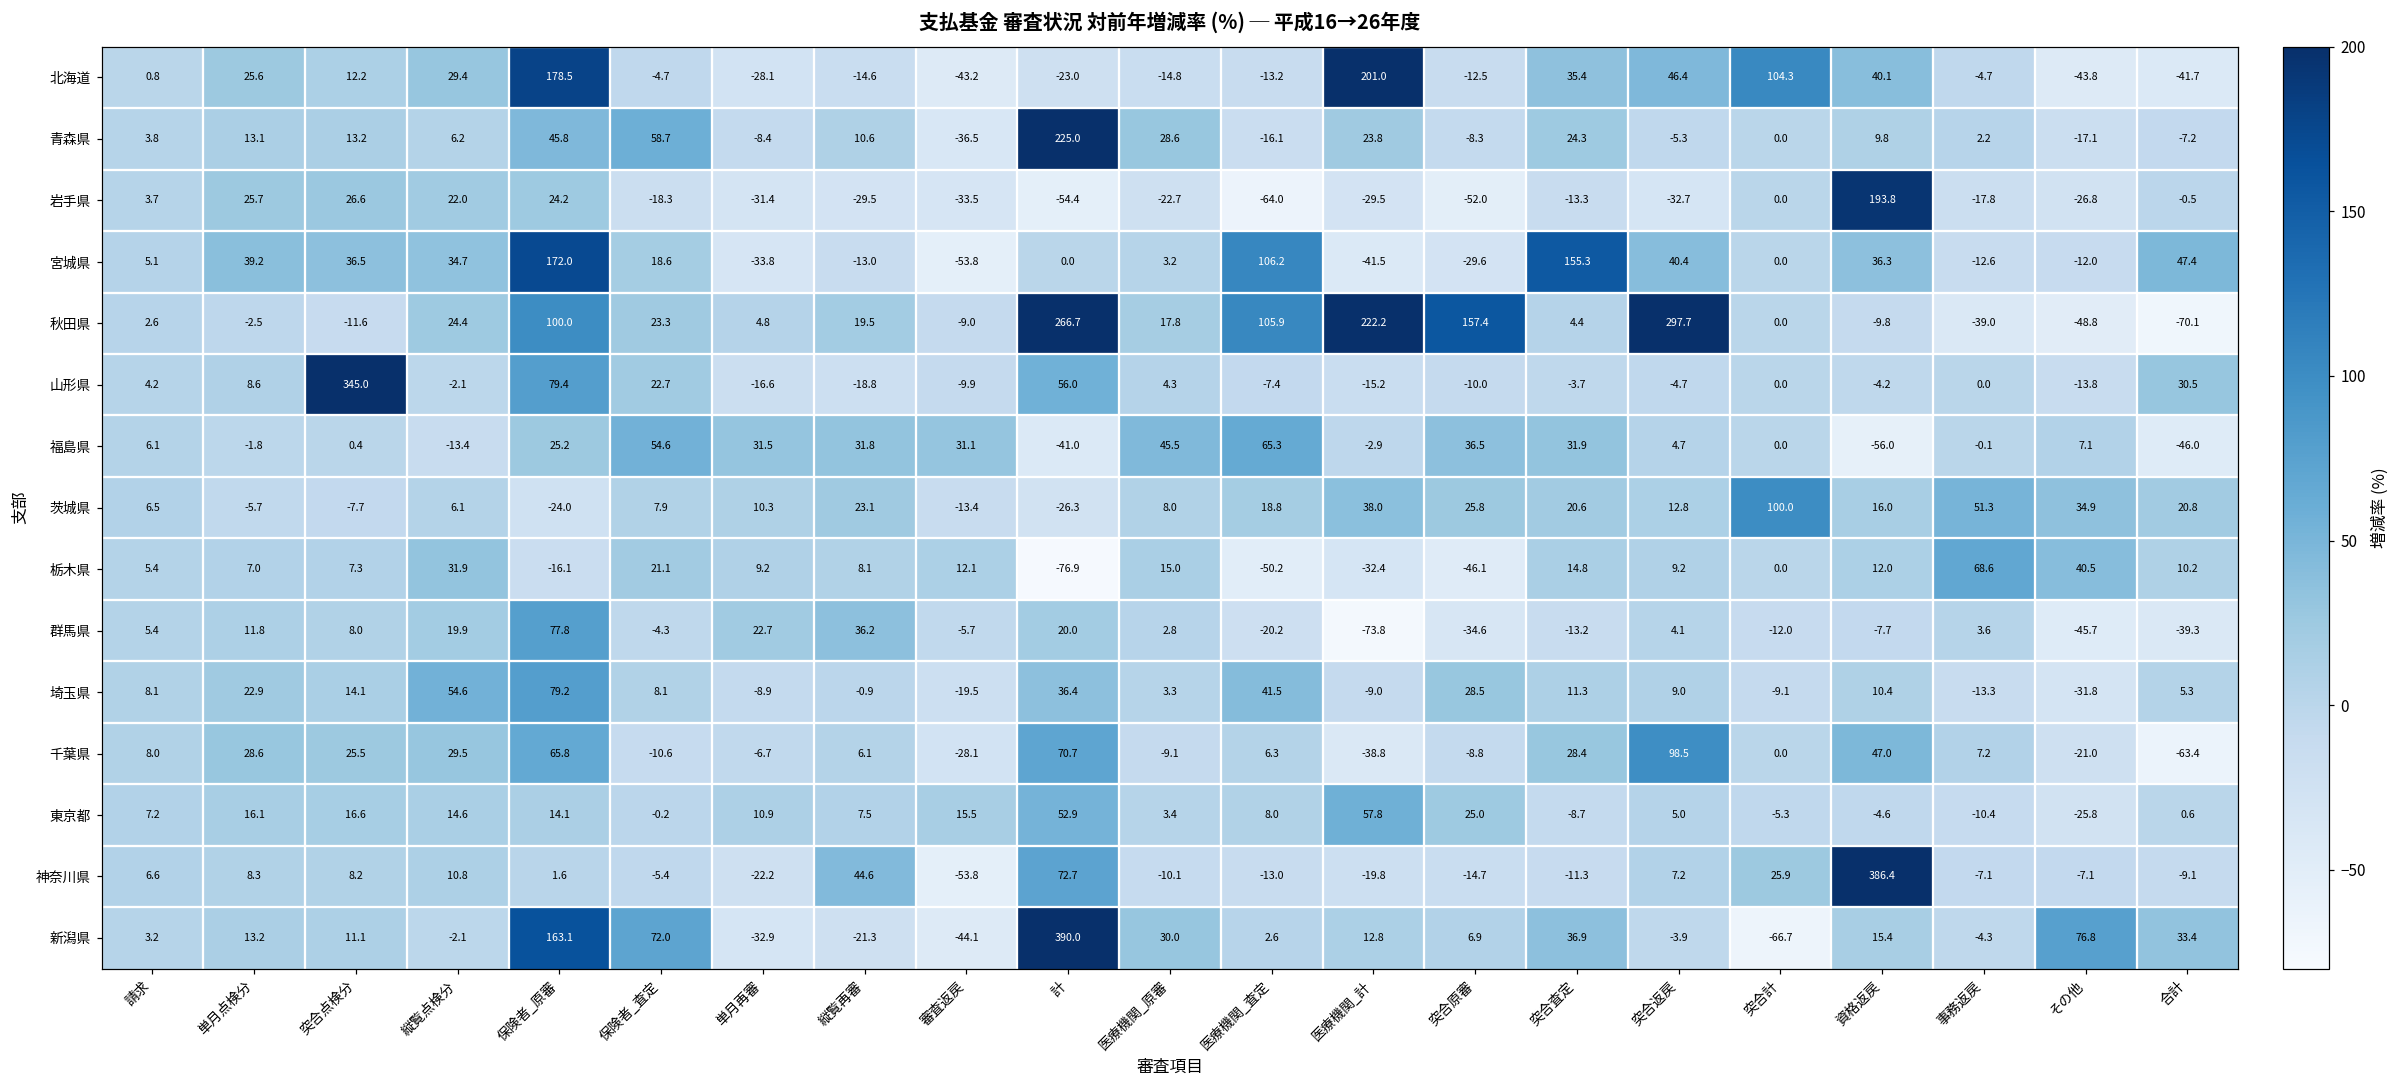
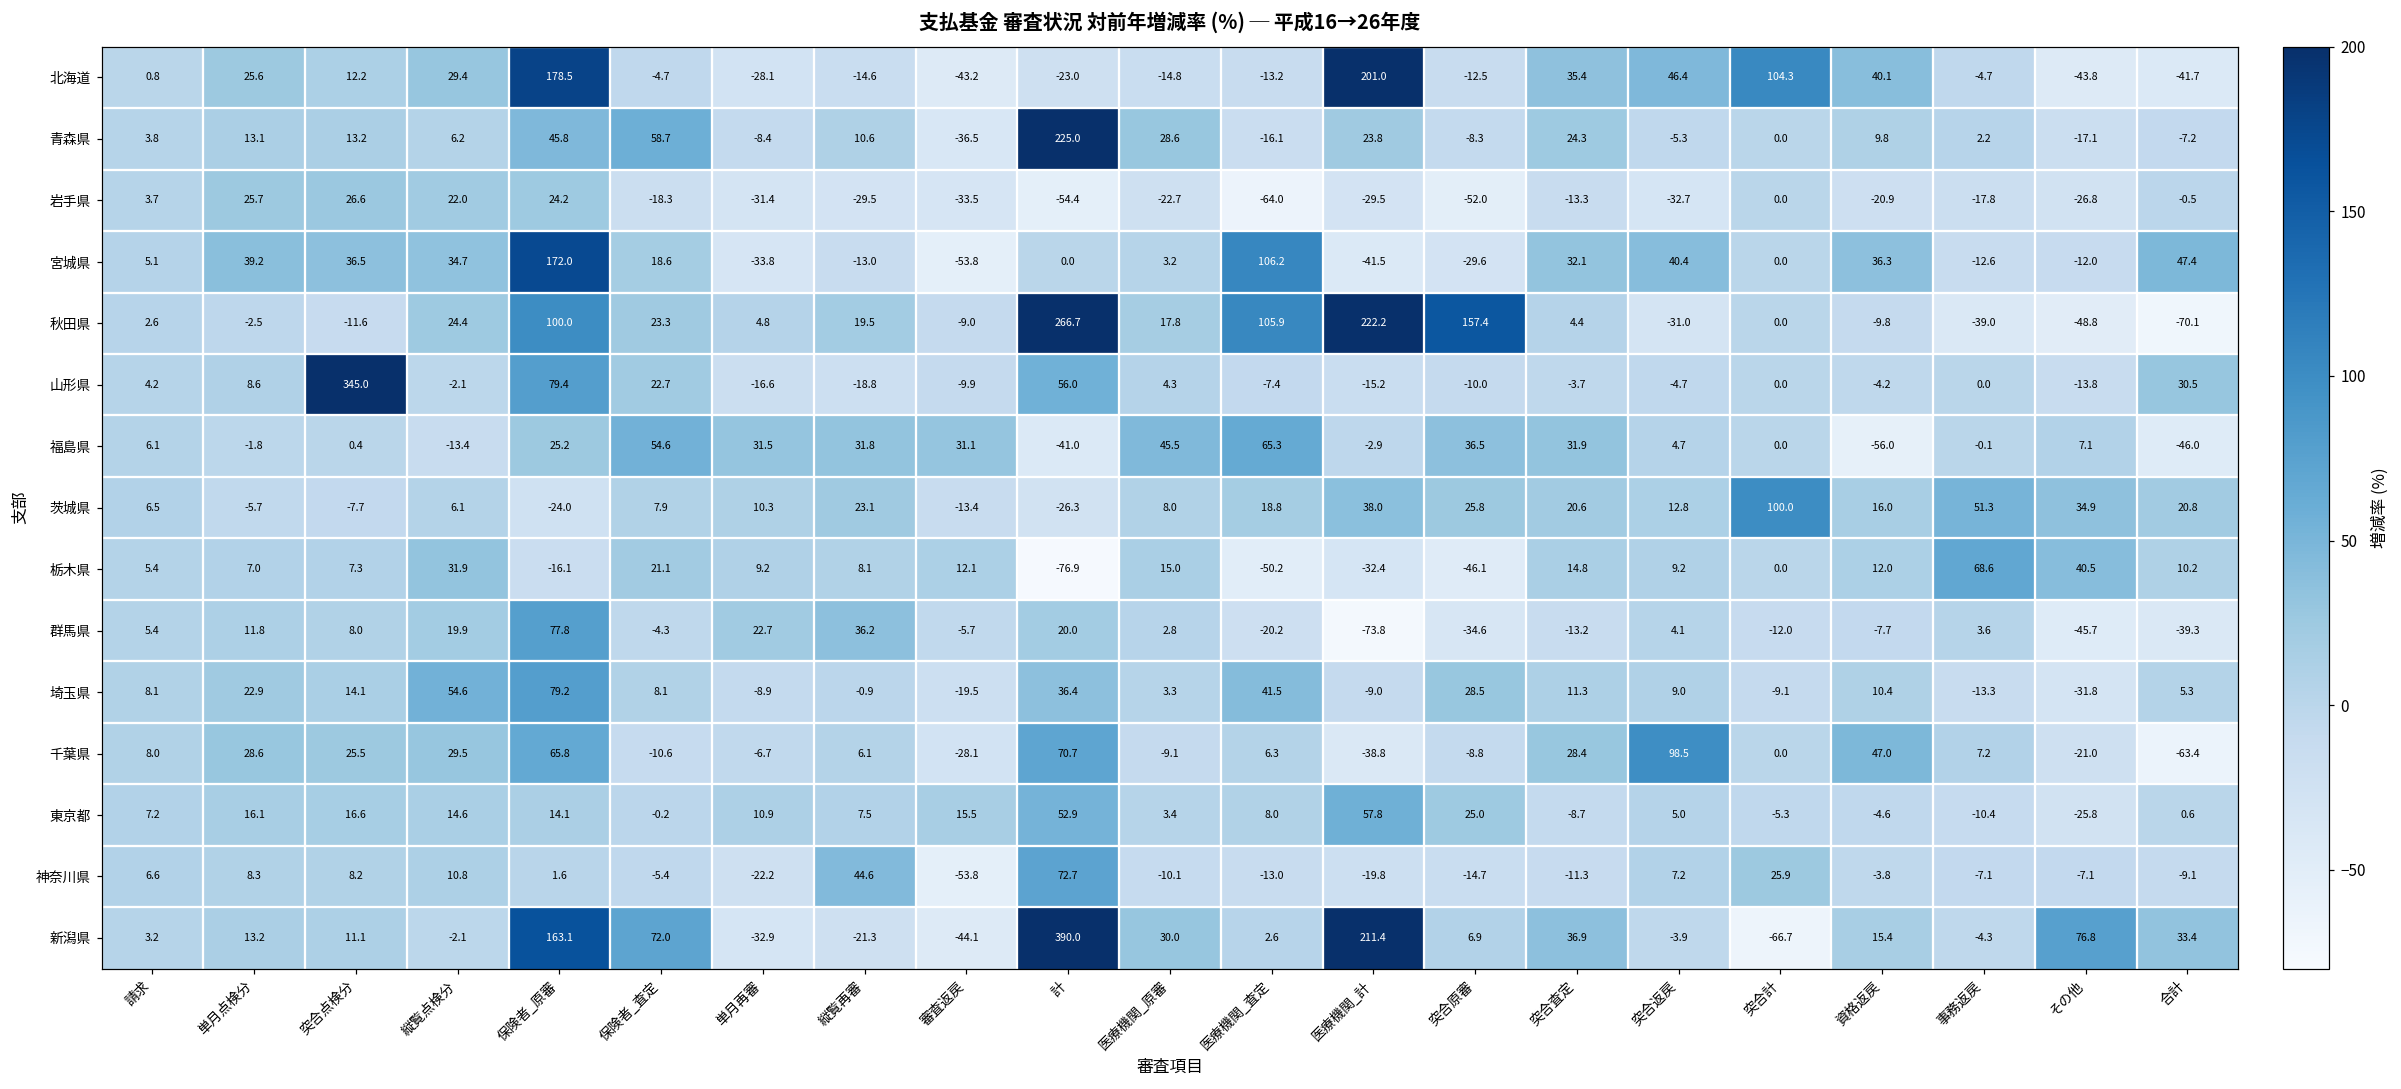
  {
    "岩手県": {
      "請求": 3.7,
      "単月点検分": 25.7,
      "突合点検分": 26.6,
      "縦覧点検分": 22.0,
      "保険者_原審": 24.2,
      "保険者_査定": -18.3,
      "単月再審": -31.4,
      "縦覧再審": -29.5,
      "審査返戻": -33.5,
      "計": -54.4,
      "医療機関_原審": -22.7,
      "医療機関_査定": -64.0,
      "医療機関_計": -29.5,
      "突合原審": -52.0,
      "突合査定": -13.3,
      "突合返戻": -32.7,
      "突合計": 0.0,
-     "資格返戻": 193.8,
+     "資格返戻": -20.9,
      "事務返戻": -17.8,
      "その他": -26.8,
      "合計": -0.5
    },
    "宮城県": {
      "請求": 5.1,
      "単月点検分": 39.2,
      "突合点検分": 36.5,
      "縦覧点検分": 34.7,
      "保険者_原審": 172.0,
      "保険者_査定": 18.6,
      "単月再審": -33.8,
      "縦覧再審": -13.0,
      "審査返戻": -53.8,
      "計": 0.0,
      "医療機関_原審": 3.2,
      "医療機関_査定": 106.2,
      "医療機関_計": -41.5,
      "突合原審": -29.6,
-     "突合査定": 155.3,
+     "突合査定": 32.1,
      "突合返戻": 40.4,
      "突合計": 0.0,
      "資格返戻": 36.3,
      "事務返戻": -12.6,
      "その他": -12.0,
      "合計": 47.4
    },
    "秋田県": {
      "請求": 2.6,
      "単月点検分": -2.5,
      "突合点検分": -11.6,
      "縦覧点検分": 24.4,
      "保険者_原審": 100.0,
      "保険者_査定": 23.3,
      "単月再審": 4.8,
      "縦覧再審": 19.5,
      "審査返戻": -9.0,
      "計": 266.7,
      "医療機関_原審": 17.8,
      "医療機関_査定": 105.9,
      "医療機関_計": 222.2,
      "突合原審": 157.4,
      "突合査定": 4.4,
-     "突合返戻": 297.7,
+     "突合返戻": -31.0,
      "突合計": 0.0,
      "資格返戻": -9.8,
      "事務返戻": -39.0,
      "その他": -48.8,
      "合計": -70.1
    },
    "神奈川県": {
      "請求": 6.6,
      "単月点検分": 8.3,
      "突合点検分": 8.2,
      "縦覧点検分": 10.8,
      "保険者_原審": 1.6,
      "保険者_査定": -5.4,
      "単月再審": -22.2,
      "縦覧再審": 44.6,
      "審査返戻": -53.8,
      "計": 72.7,
      "医療機関_原審": -10.1,
      "医療機関_査定": -13.0,
      "医療機関_計": -19.8,
      "突合原審": -14.7,
      "突合査定": -11.3,
      "突合返戻": 7.2,
      "突合計": 25.9,
-     "資格返戻": 386.4,
+     "資格返戻": -3.8,
      "事務返戻": -7.1,
      "その他": -7.1,
      "合計": -9.1
    },
    "新潟県": {
      "請求": 3.2,
      "単月点検分": 13.2,
      "突合点検分": 11.1,
      "縦覧点検分": -2.1,
      "保険者_原審": 163.1,
      "保険者_査定": 72.0,
      "単月再審": -32.9,
      "縦覧再審": -21.3,
      "審査返戻": -44.1,
      "計": 390.0,
      "医療機関_原審": 30.0,
      "医療機関_査定": 2.6,
-     "医療機関_計": 12.8,
+     "医療機関_計": 211.4,
      "突合原審": 6.9,
      "突合査定": 36.9,
      "突合返戻": -3.9,
      "突合計": -66.7,
      "資格返戻": 15.4,
      "事務返戻": -4.3,
      "その他": 76.8,
      "合計": 33.4
    }
  }
